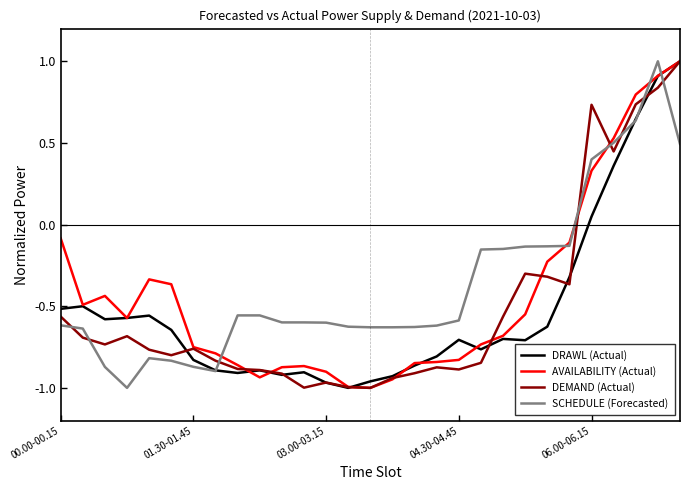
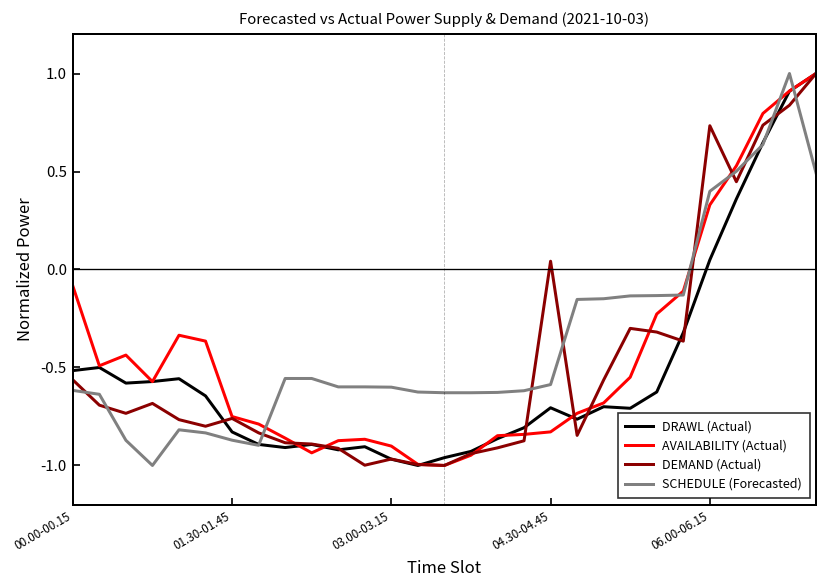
  {
    "DRAWL (Actual)": {
      "00.00-00.15": -0.52,
      "01.30-01.45": -0.83,
      "04.30-04.45": -0.71,
      "06.00-06.15": 0.05
    },
    "AVAILABILITY (Actual)": {
      "00.00-00.15": -0.08,
      "03.00-03.15": -0.90,
      "04.30-04.45": -0.83,
      "06.00-06.15": 0.33
    },
    "DEMAND (Actual)": {
      "00.00-00.15": -0.56,
-     "04.30-04.45": -0.89,
+     "04.30-04.45": 0.04,
      "06.00-06.15": 0.73
    },
    "SCHEDULE (Forecasted)": {
      "00.00-00.15": -0.62,
      "01.30-01.45": -0.87,
      "03.00-03.15": -0.60,
      "04.30-04.45": -0.59,
      "06.00-06.15": 0.40
    }
  }
